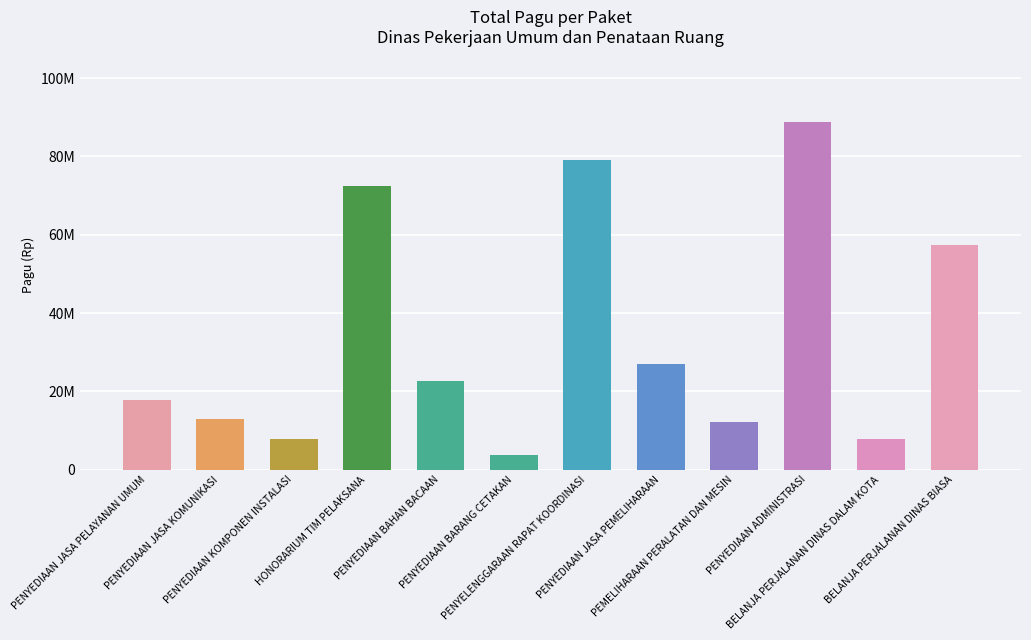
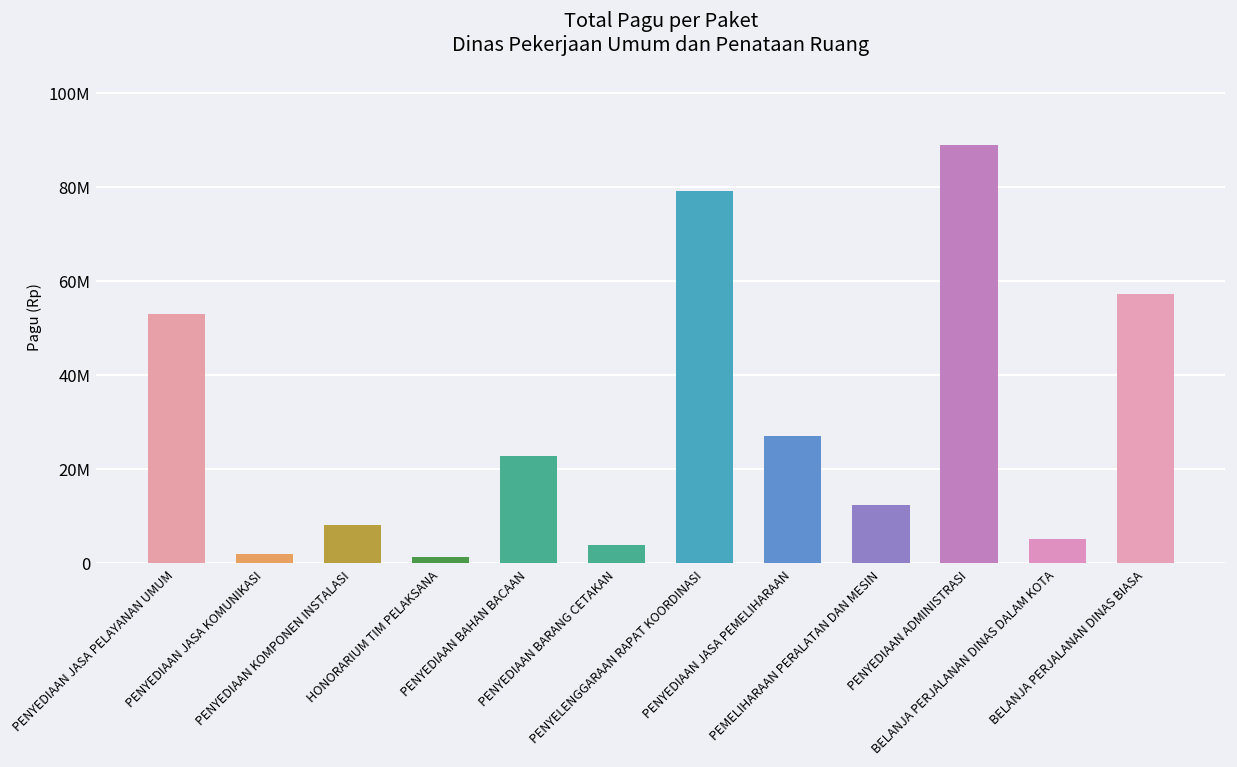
  {
-   "PENYEDIAAN JASA PELAYANAN UMUM": 18000000,
-   "PENYEDIAAN JASA KOMUNIKASI": 13000000,
+   "PENYEDIAAN JASA PELAYANAN UMUM": 53000000,
+   "PENYEDIAAN JASA KOMUNIKASI": 2000000,
    "PENYEDIAAN KOMPONEN INSTALASI": 8000000,
-   "HONORARIUM TIM PELAKSANA": 73000000,
+   "HONORARIUM TIM PELAKSANA": 1000000,
    "PENYEDIAAN BAHAN BACAAN": 23000000,
    "PENYEDIAAN BARANG CETAKAN": 4000000,
    "PENYELENGGARAAN RAPAT KOORDINASI": 79000000,
    "PENYEDIAAN JASA PEMELIHARAAN": 27000000,
    "PEMELIHARAAN PERALATAN DAN MESIN": 12000000,
    "PENYEDIAAN ADMINISTRASI": 89000000,
-   "BELANJA PERJALANAN DINAS DALAM KOTA": 8000000,
+   "BELANJA PERJALANAN DINAS DALAM KOTA": 5000000,
    "BELANJA PERJALANAN DINAS BIASA": 57000000
  }
